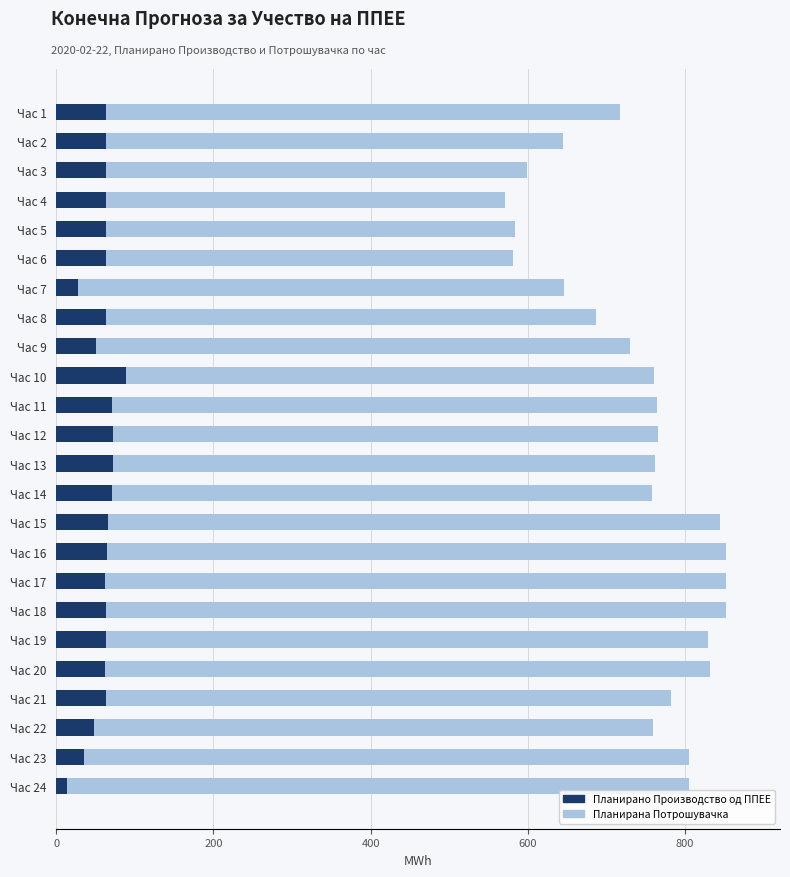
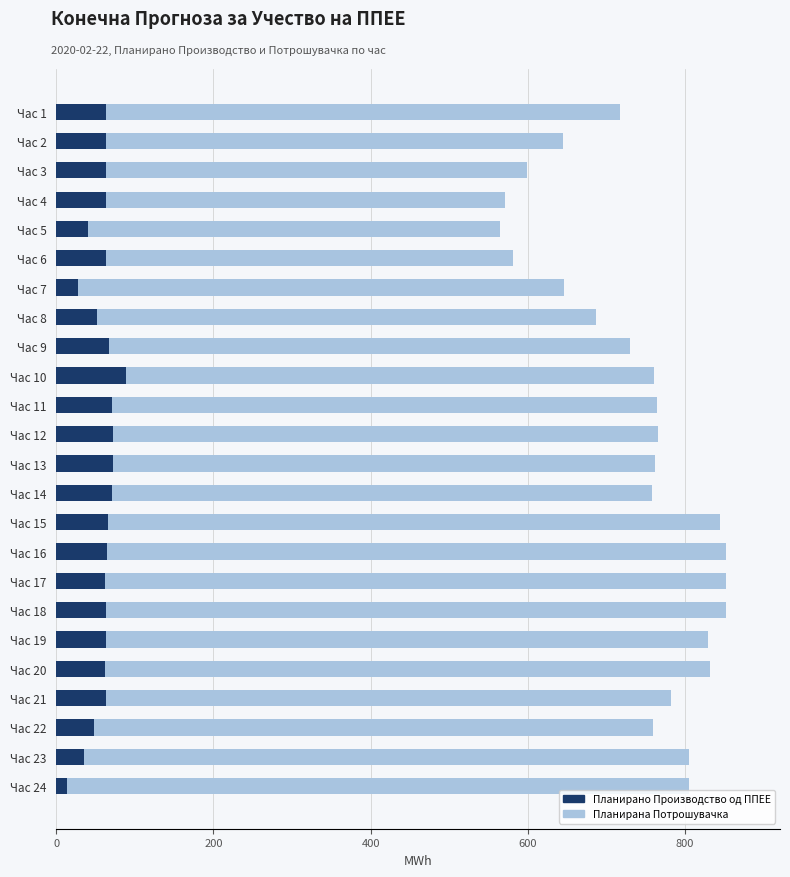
  {
    "Планирана Потрошувачка": {
      "Час 1": 720,
      "Час 2": 650,
      "Час 3": 600,
      "Час 4": 570,
-     "Час 5": 580,
+     "Час 5": 560,
      "Час 6": 580,
      "Час 7": 650,
      "Час 8": 690,
      "Час 9": 730,
      "Час 10": 760,
      "Час 11": 760,
      "Час 12": 770,
      "Час 13": 760,
      "Час 14": 760,
      "Час 15": 840,
      "Час 16": 850,
      "Час 17": 850,
      "Час 18": 850,
      "Час 19": 830,
      "Час 20": 830,
      "Час 21": 780,
      "Час 22": 760,
      "Час 23": 810,
      "Час 24": 800
    },
    "Планирано Производство од ППЕЕ": {
-     "Час 5": 60,
-     "Час 8": 60,
-     "Час 9": 50
+     "Час 5": 40,
+     "Час 8": 50,
+     "Час 9": 70
    }
  }
